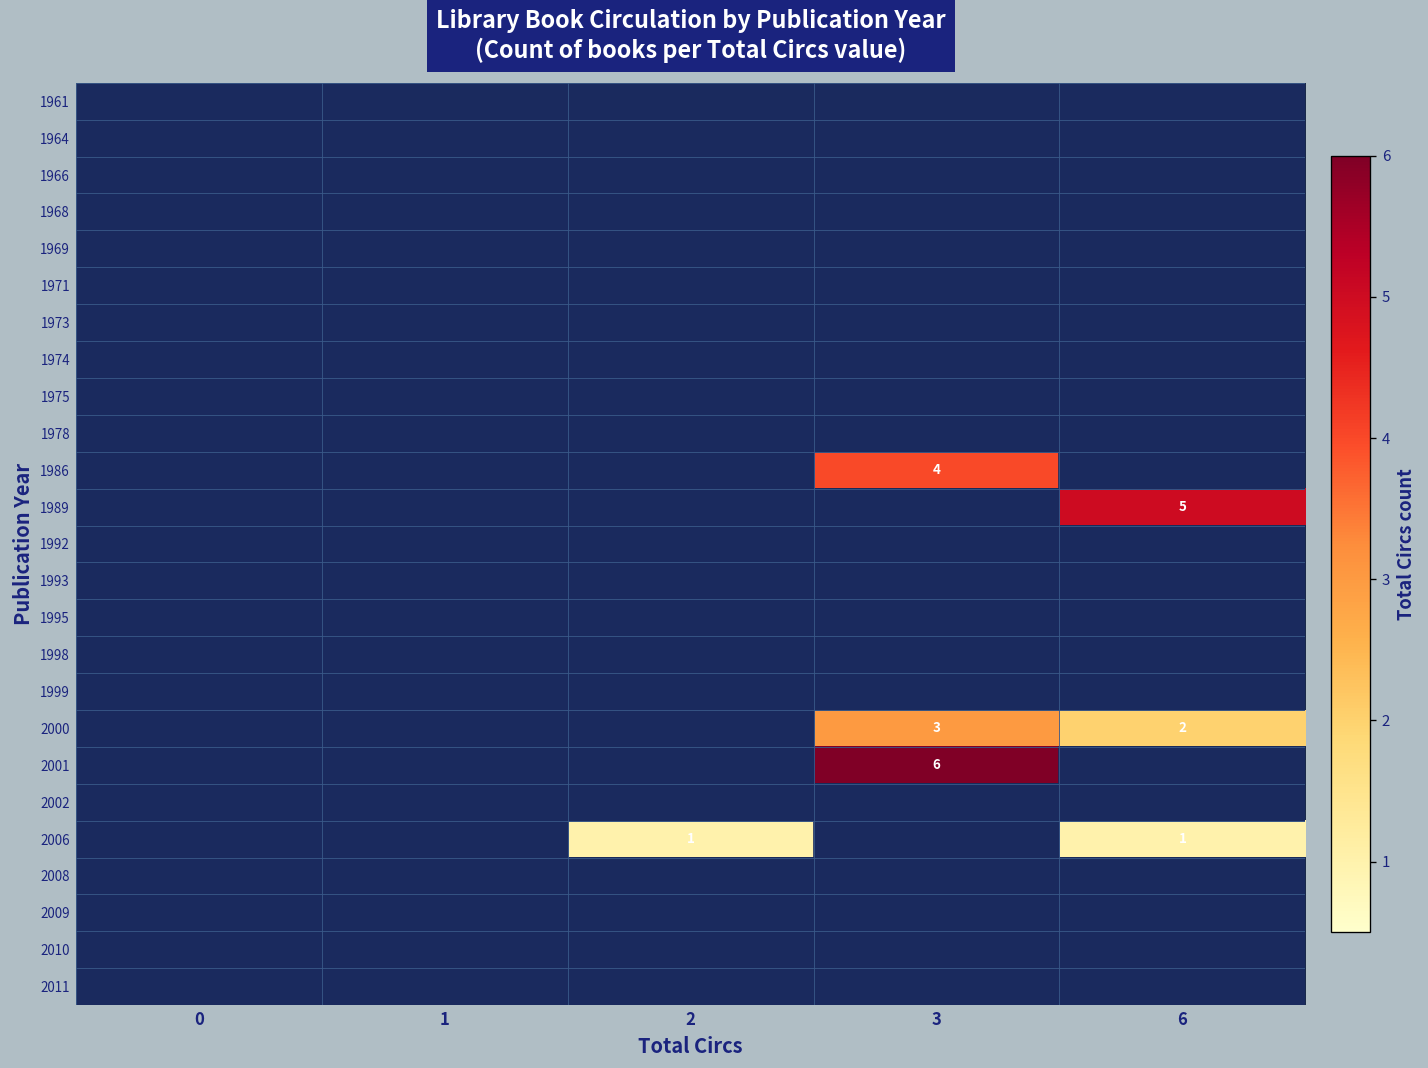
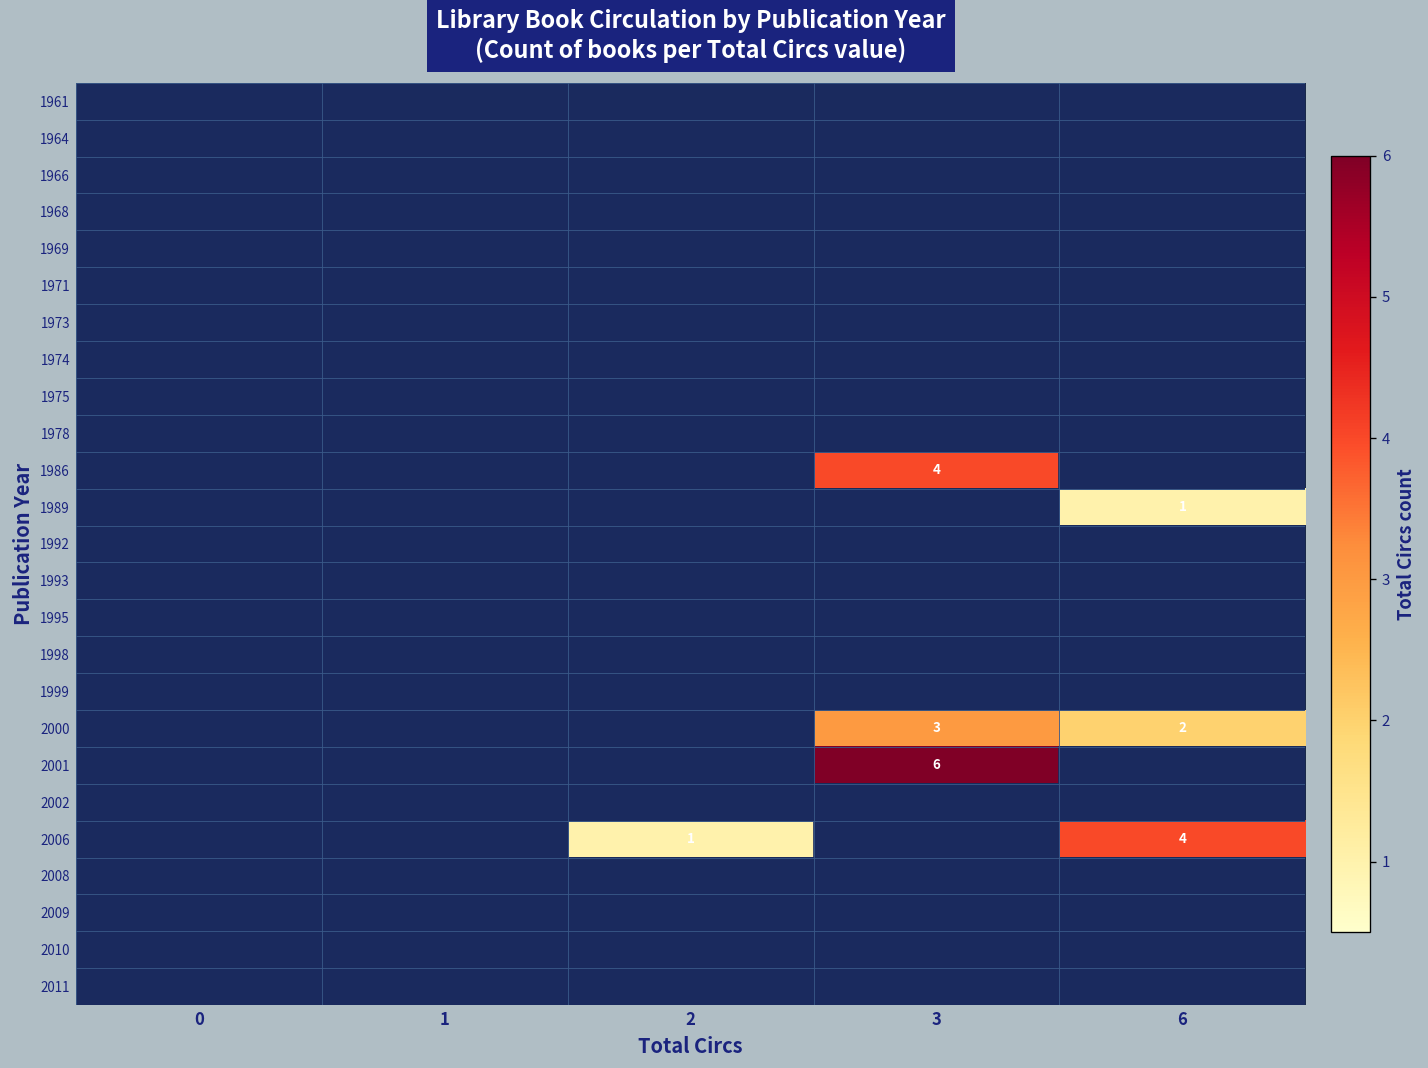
  {
    "1986": {
      "3": 4
    },
    "1989": {
-     "6": 5
+     "6": 1
    },
    "2000": {
      "3": 3,
      "6": 2
    },
    "2001": {
      "3": 6
    },
    "2006": {
      "2": 1,
-     "6": 1
+     "6": 4
    }
  }
